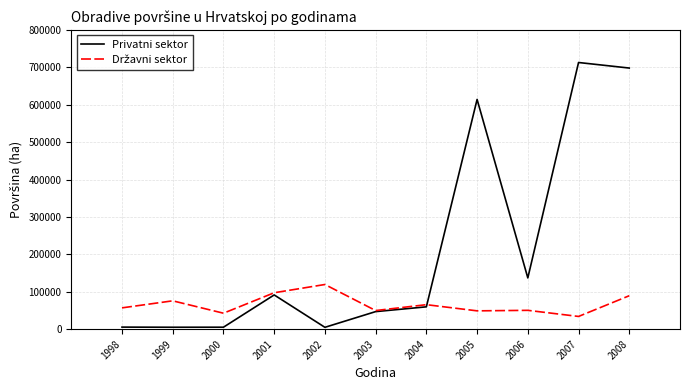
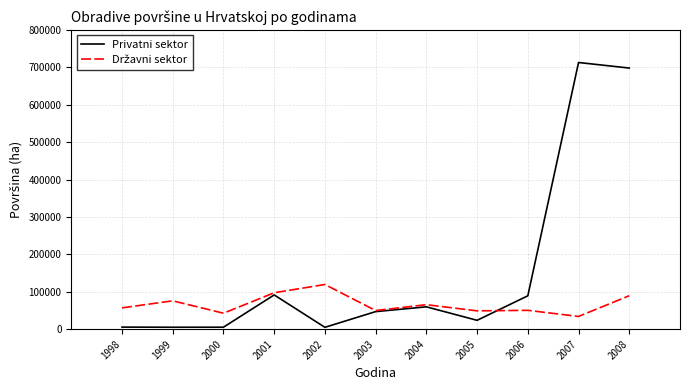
  {
    "Privatni sektor": {
      "1998": 10000,
      "1999": 10000,
      "2000": 10000,
      "2002": 0,
-     "2005": 610000,
-     "2006": 140000,
+     "2005": 20000,
+     "2006": 90000,
      "2007": 710000,
      "2008": 700000
    },
    "Državni sektor": {
      "1998": 60000,
      "1999": 80000,
      "2000": 40000,
      "2002": 120000,
      "2005": 50000,
      "2006": 50000,
      "2007": 30000,
      "2008": 90000
    }
  }
